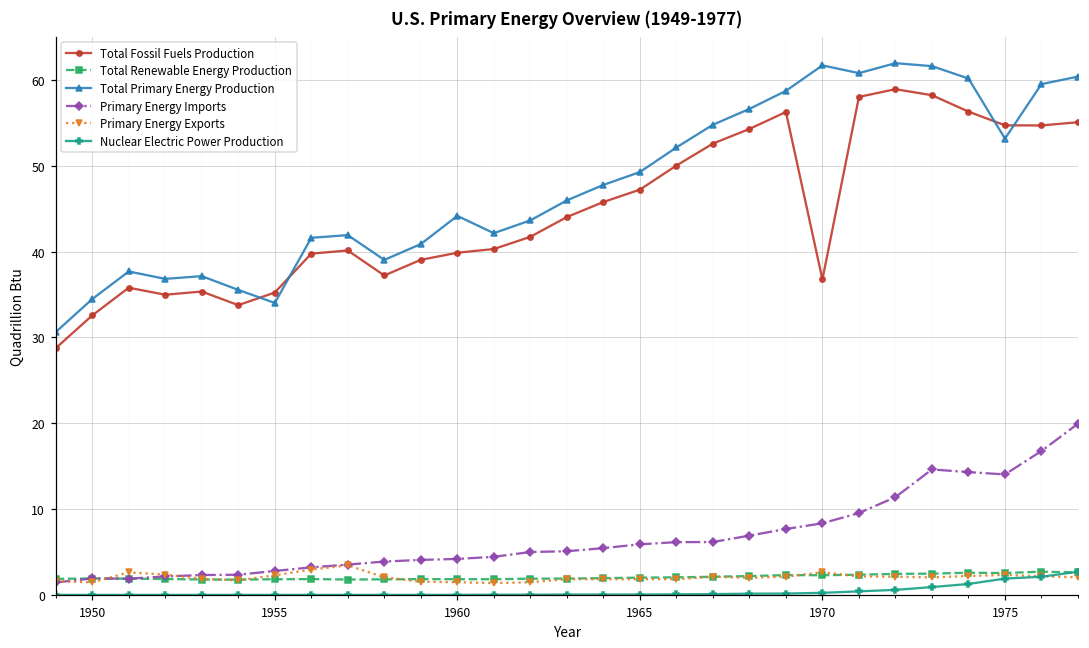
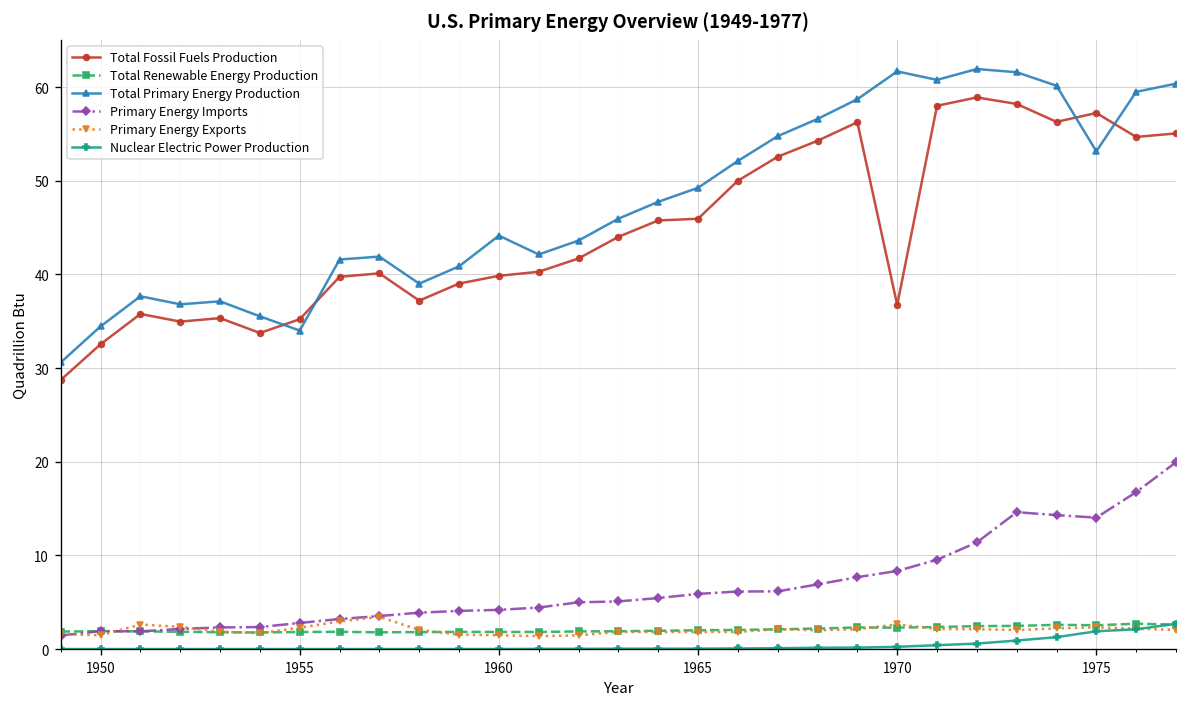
  {
    "Total Fossil Fuels Production": {
      "1950": 33,
      "1955": 35,
      "1960": 40,
-     "1965": 47,
+     "1965": 46,
      "1970": 37,
-     "1975": 55
+     "1975": 57
    },
    "Total Primary Energy Production": {
      "1950": 34,
      "1955": 34,
      "1960": 44,
      "1965": 49,
      "1970": 62,
      "1975": 53
    },
    "Primary Energy Imports": {
      "1955": 3,
      "1960": 4,
      "1965": 6,
      "1970": 8,
      "1975": 14
    },
    "Primary Energy Exports": {
      "1950": 1,
      "1955": 2,
      "1960": 1,
      "1970": 3
    }
  }
